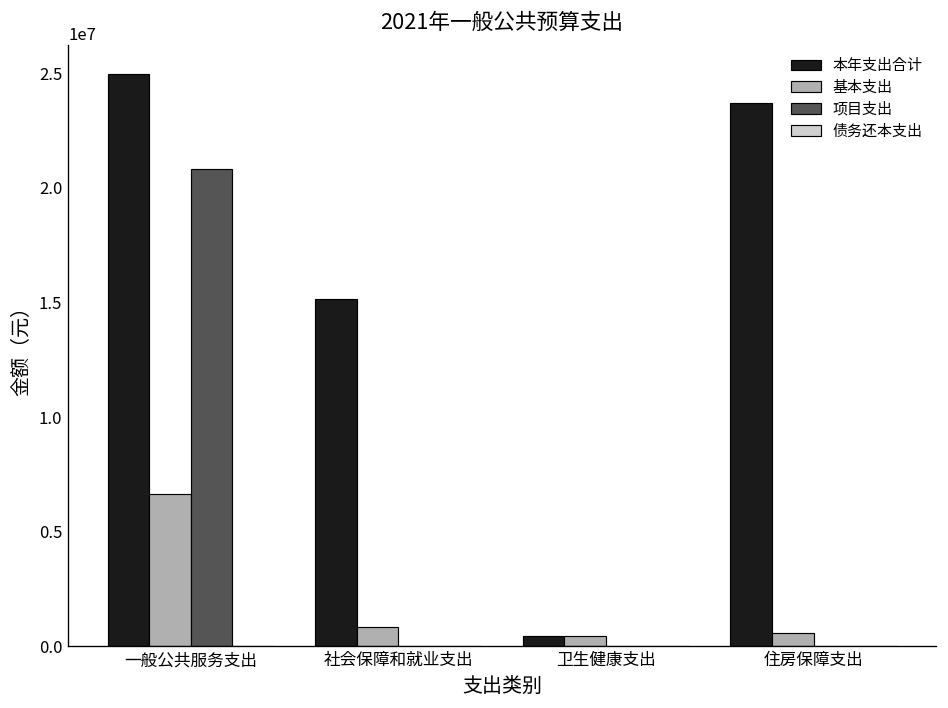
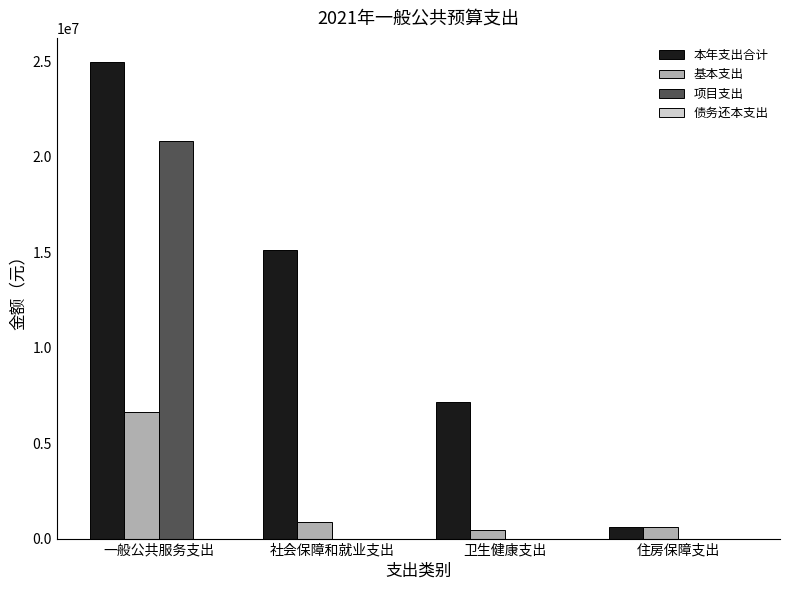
  {
    "本年支出合计": {
      "一般公共服务支出": 25000000,
      "社会保障和就业支出": 15100000,
-     "卫生健康支出": 500000,
-     "住房保障支出": 23700000
+     "卫生健康支出": 7100000,
+     "住房保障支出": 600000
    },
    "项目支出": {
      "一般公共服务支出": 20800000,
      "社会保障和就业支出": 0,
      "卫生健康支出": 0,
      "住房保障支出": 0
    }
  }
